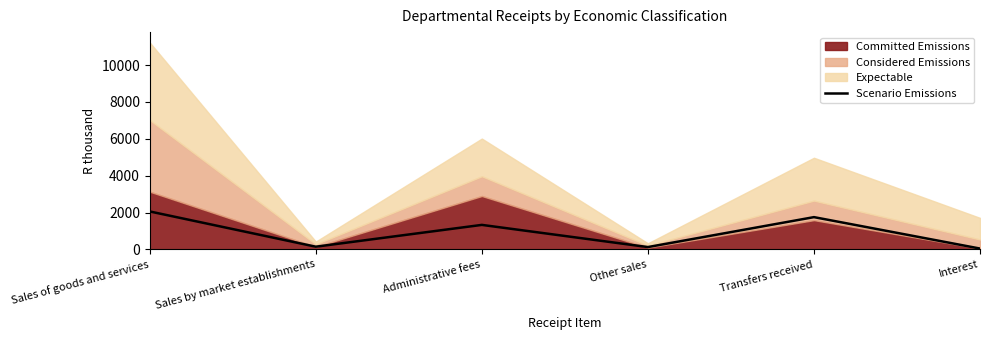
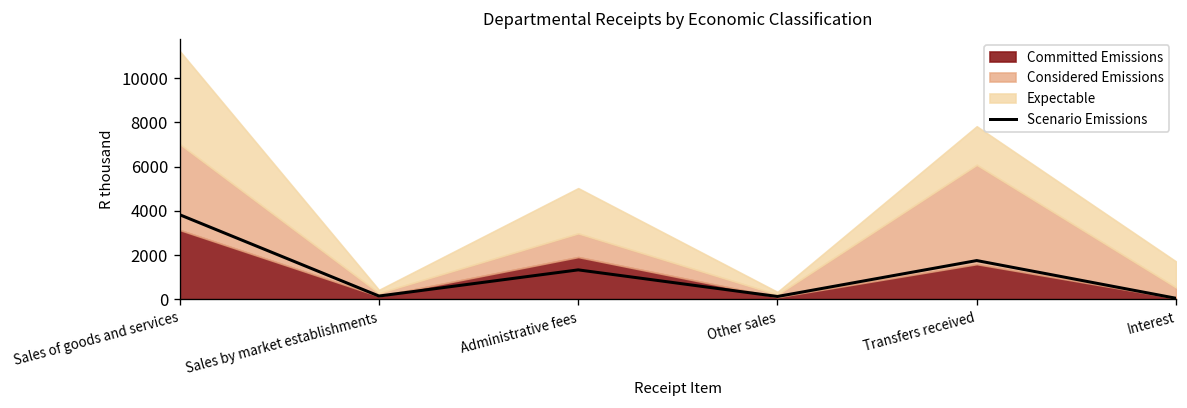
  {
    "Scenario Emissions": {
-     "Sales of goods and services": 2100,
+     "Sales of goods and services": 3800,
      "Administrative fees": 1300,
      "Transfers received": 1800
    },
    "Committed Emissions": {
      "Sales of goods and services": 3100,
-     "Administrative fees": 2900,
+     "Administrative fees": 1900,
      "Transfers received": 1600
    },
    "Considered Emissions": {
      "Sales of goods and services": 3900,
      "Administrative fees": 1100,
-     "Transfers received": 1100,
+     "Transfers received": 4500,
      "Interest": 500
    },
    "Expectable": {
      "Sales of goods and services": 4200,
      "Sales by market establishments": 100,
      "Administrative fees": 2000,
-     "Transfers received": 2300,
+     "Transfers received": 1700,
      "Interest": 1200
    }
  }
